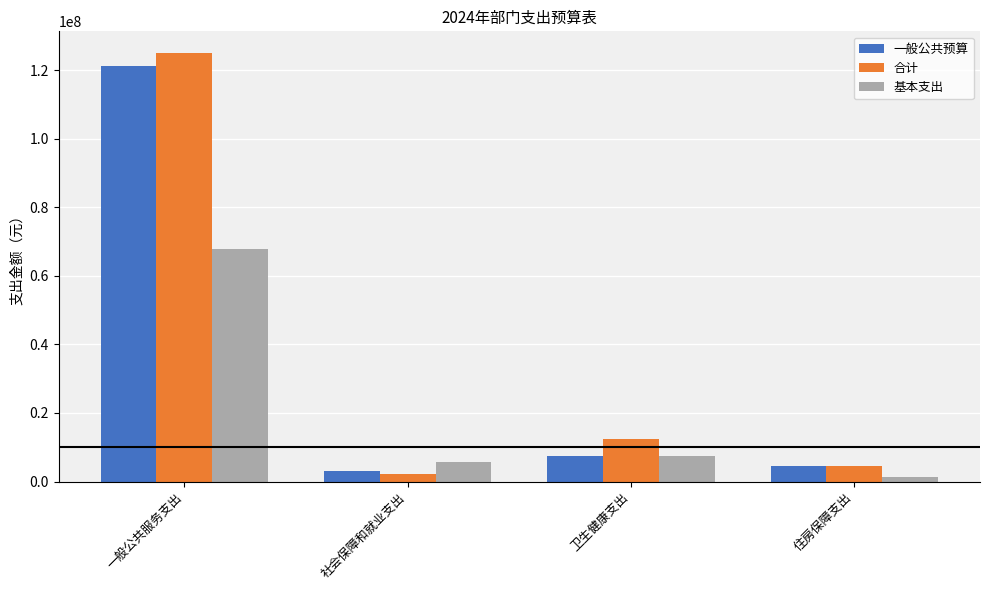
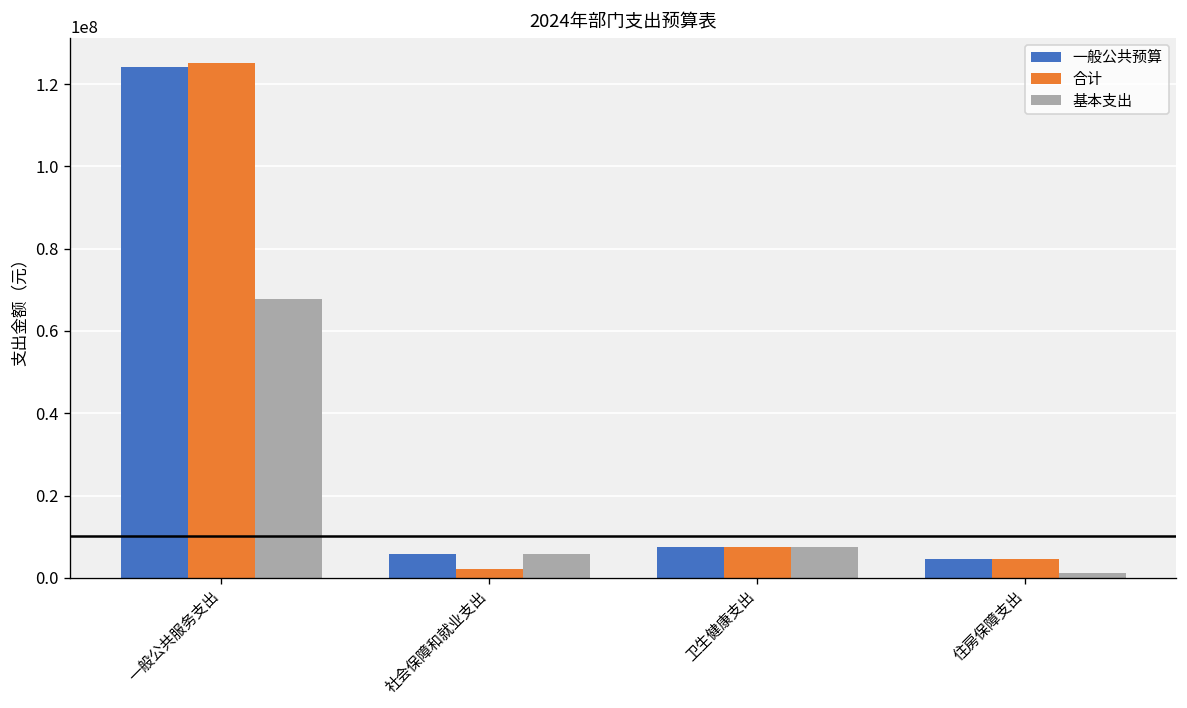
  {
    "一般公共预算": {
-     "一般公共服务支出": 121000000,
-     "社会保障和就业支出": 3000000,
+     "一般公共服务支出": 124000000,
+     "社会保障和就业支出": 6000000,
      "卫生健康支出": 8000000,
      "住房保障支出": 5000000
    },
    "合计": {
      "一般公共服务支出": 125000000,
      "社会保障和就业支出": 2000000,
-     "卫生健康支出": 12000000,
+     "卫生健康支出": 8000000,
      "住房保障支出": 5000000
    },
    "基本支出": {
      "一般公共服务支出": 68000000,
      "社会保障和就业支出": 6000000,
      "卫生健康支出": 8000000,
      "住房保障支出": 1000000
    }
  }
